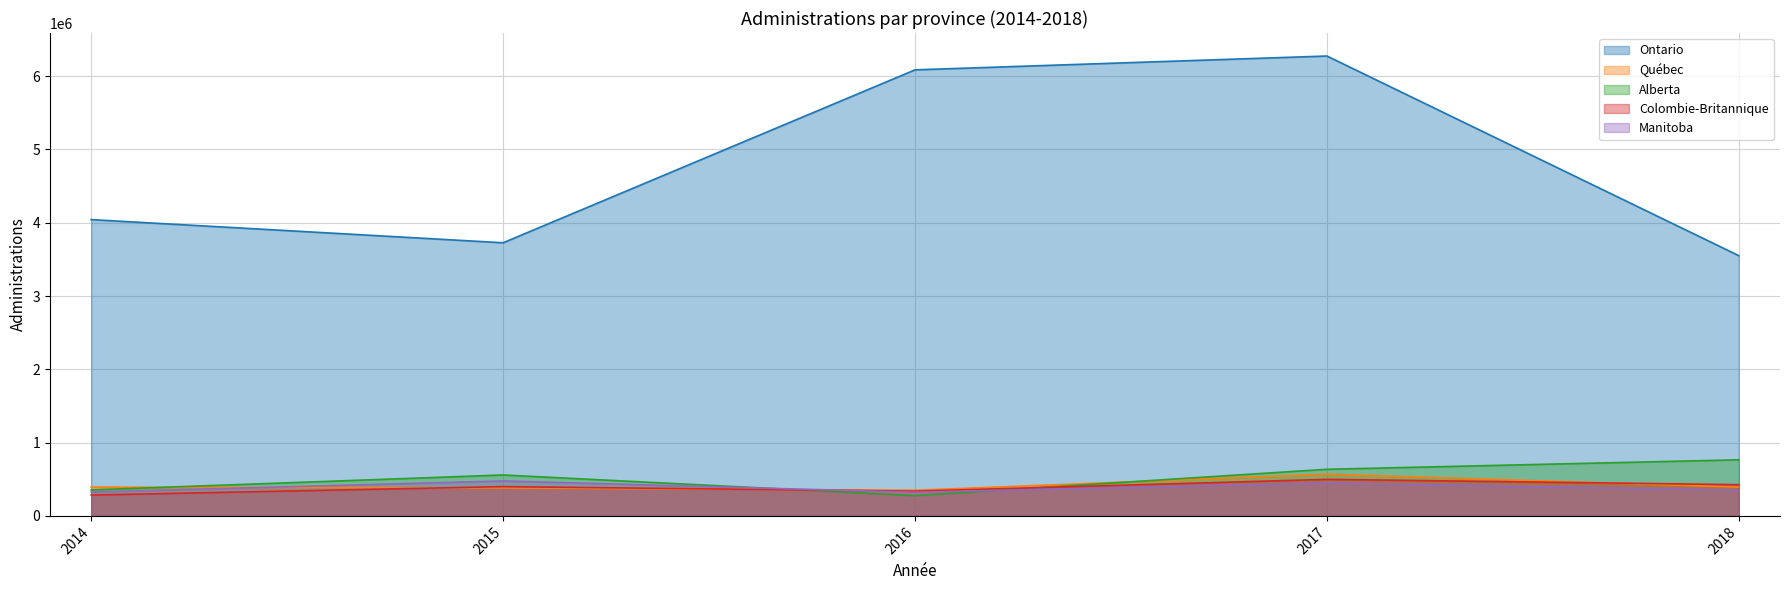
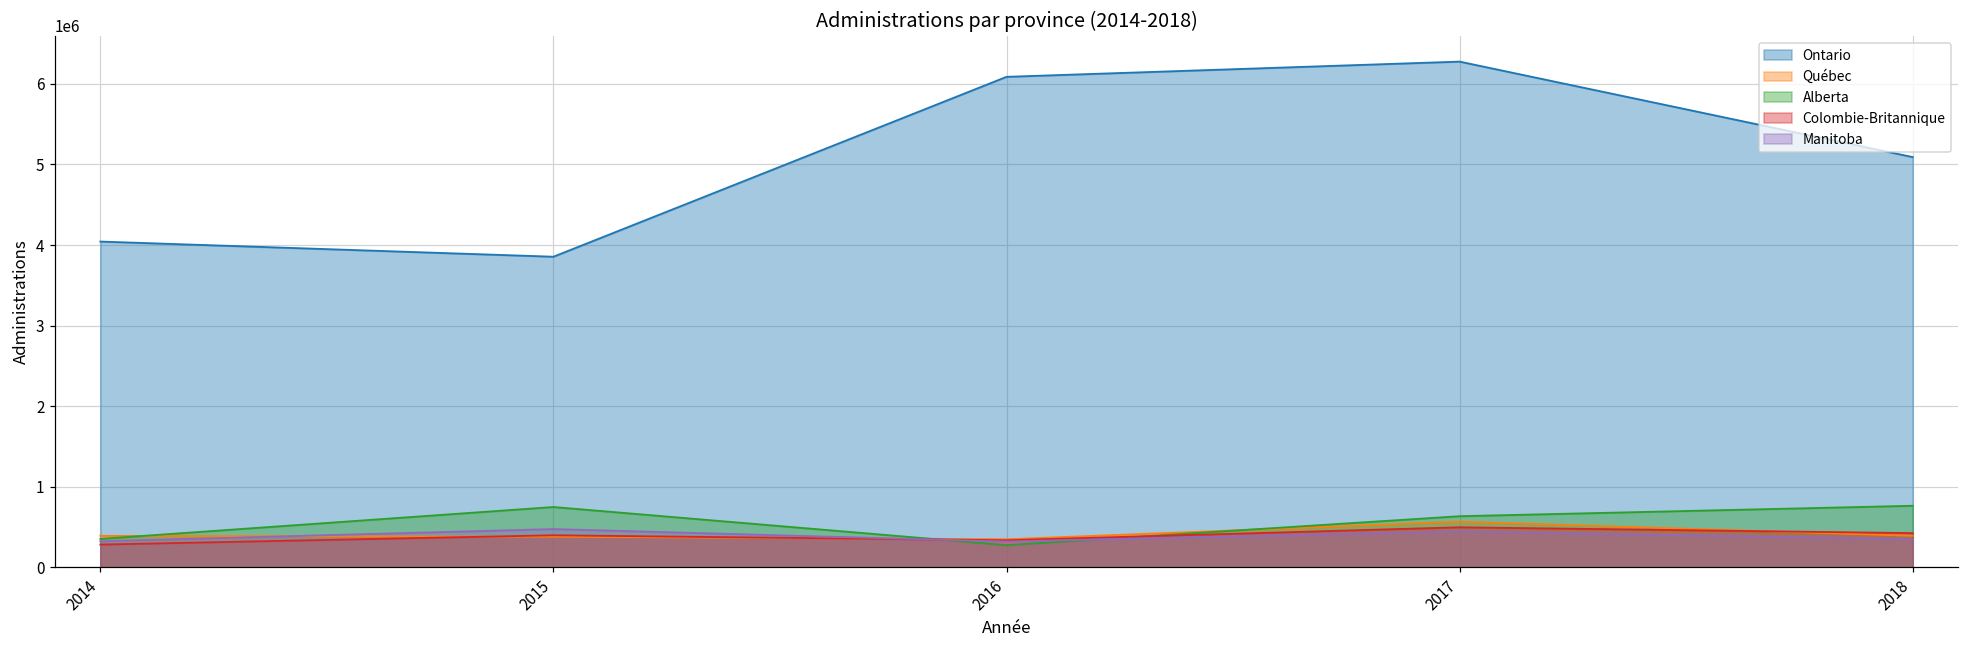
  {
    "Ontario": {
      "2014": 4000000,
-     "2015": 3700000,
+     "2015": 3900000,
      "2016": 6100000,
      "2017": 6300000,
-     "2018": 3600000
+     "2018": 5100000
    },
    "Alberta": {
-     "2015": 600000,
+     "2015": 800000,
      "2016": 300000,
      "2017": 600000,
      "2018": 800000
    },
    "Manitoba": {
      "2015": 500000,
      "2017": 400000,
      "2018": 400000
    }
  }
